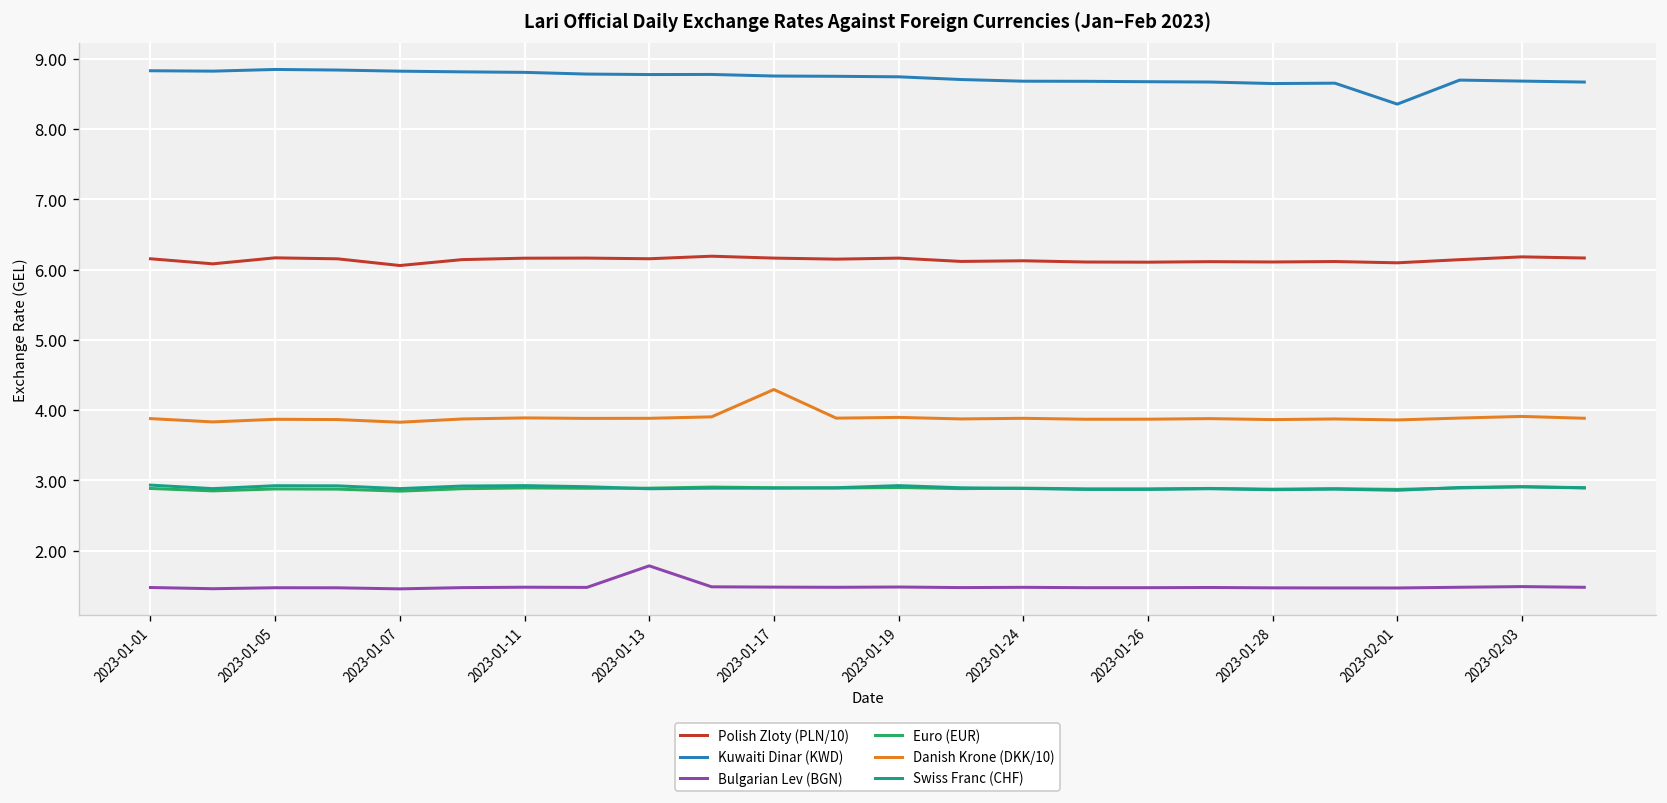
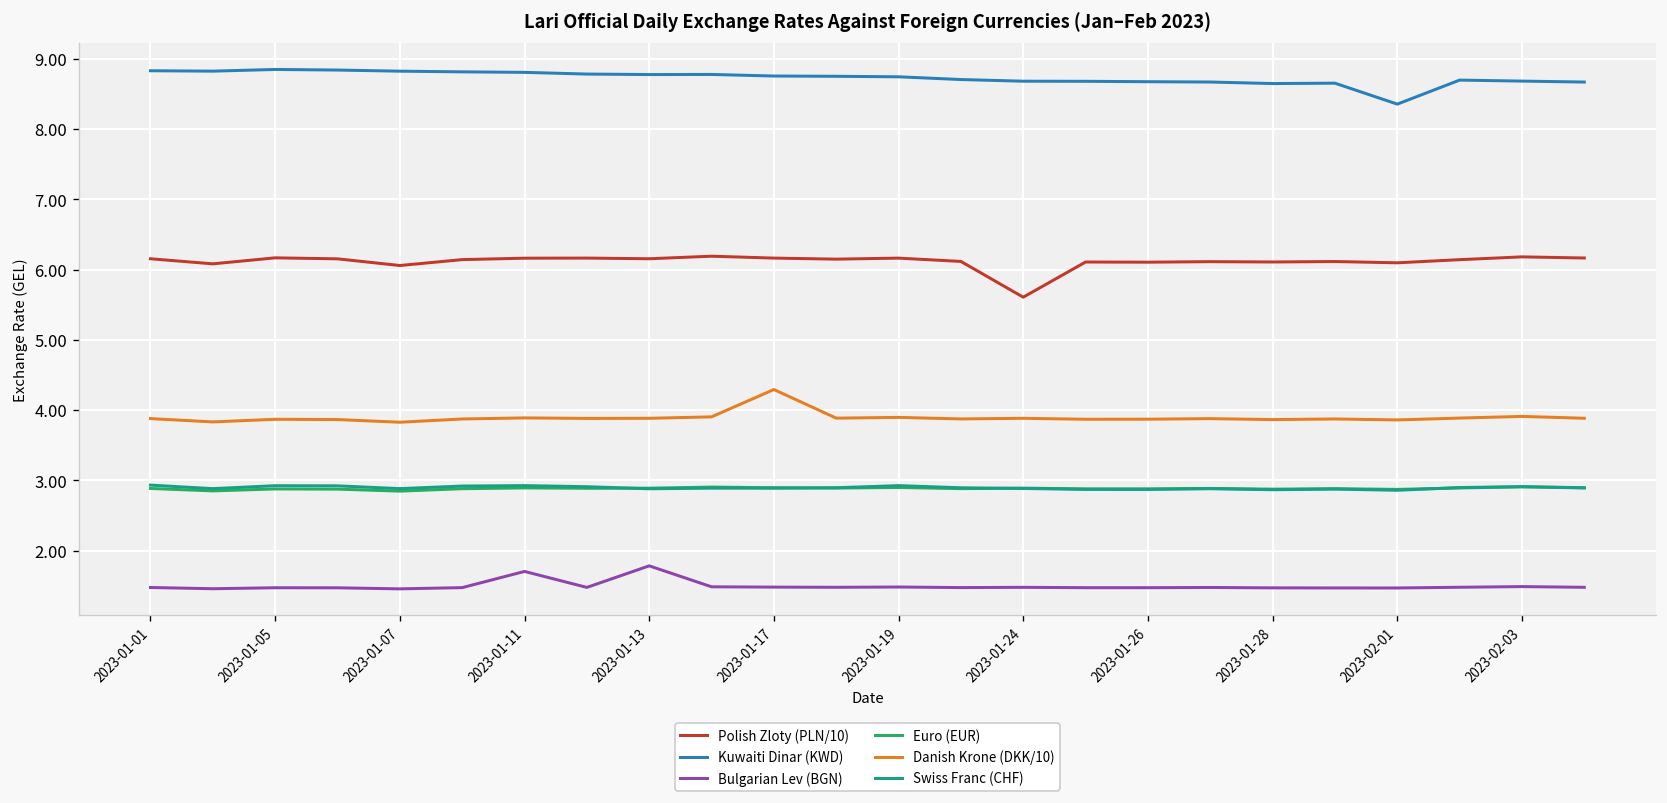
  {
    "Polish Zloty (PLN/10)": {
      "2023-01-01": 6.2,
      "2023-01-05": 6.2,
      "2023-01-07": 6.1,
      "2023-01-11": 6.2,
      "2023-01-13": 6.2,
      "2023-01-17": 6.2,
      "2023-01-19": 6.2,
-     "2023-01-24": 6.1,
+     "2023-01-24": 5.6,
      "2023-01-26": 6.1,
      "2023-01-28": 6.1,
      "2023-02-01": 6.1,
      "2023-02-03": 6.2
    },
    "Kuwaiti Dinar (KWD)": {
      "2023-01-01": 8.8,
      "2023-01-05": 8.8,
      "2023-01-07": 8.8,
      "2023-01-11": 8.8,
      "2023-01-13": 8.8,
      "2023-01-17": 8.8,
      "2023-01-19": 8.7,
      "2023-01-24": 8.7,
      "2023-01-26": 8.7,
      "2023-01-28": 8.6,
      "2023-02-01": 8.4,
      "2023-02-03": 8.7
    },
    "Bulgarian Lev (BGN)": {
      "2023-01-01": 1.5,
      "2023-01-05": 1.5,
      "2023-01-07": 1.5,
-     "2023-01-11": 1.5,
+     "2023-01-11": 1.7,
      "2023-01-13": 1.8,
      "2023-01-17": 1.5,
      "2023-01-19": 1.5,
      "2023-01-24": 1.5,
      "2023-01-26": 1.5,
      "2023-01-28": 1.5,
      "2023-02-01": 1.5,
      "2023-02-03": 1.5
    },
    "Danish Krone (DKK/10)": {
      "2023-01-01": 3.9,
      "2023-01-05": 3.9,
      "2023-01-07": 3.8,
      "2023-01-11": 3.9,
      "2023-01-13": 3.9,
      "2023-01-17": 4.3,
      "2023-01-19": 3.9,
      "2023-01-24": 3.9,
      "2023-01-26": 3.9,
      "2023-01-28": 3.9,
      "2023-02-01": 3.9,
      "2023-02-03": 3.9
    }
  }
